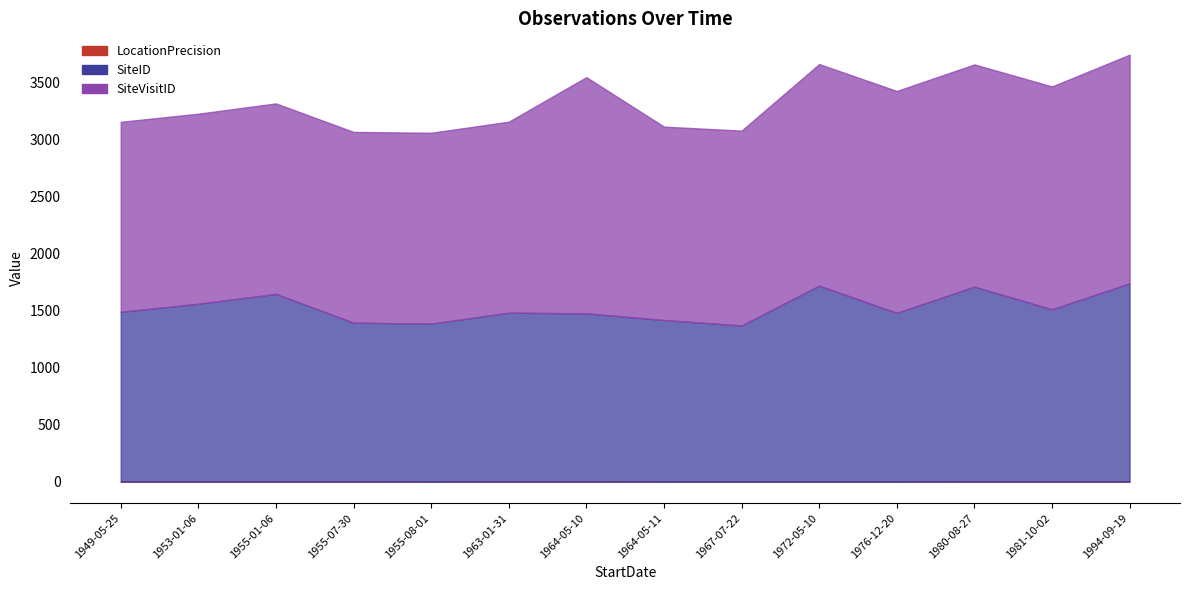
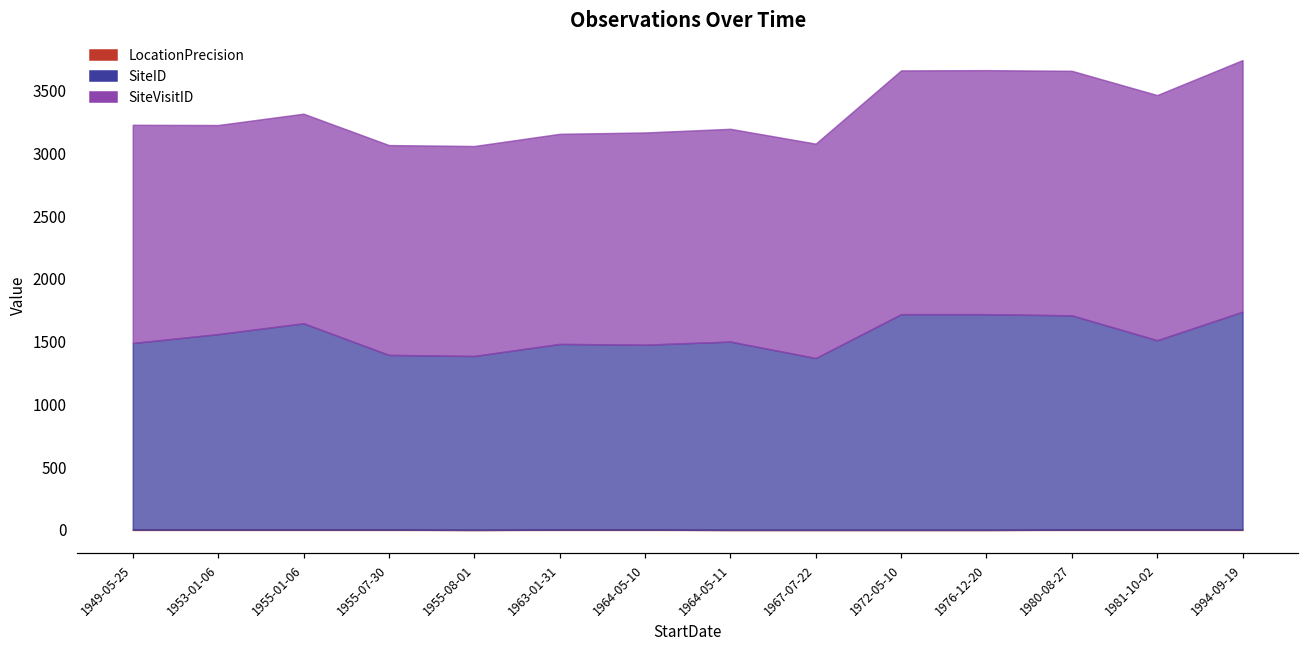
  {
    "LocationPrecision": {
      "1949-05-25": 0,
      "1953-01-06": 0,
      "1955-01-06": 0,
      "1955-07-30": 0,
      "1955-08-01": 0,
      "1963-01-31": 0,
      "1964-05-10": 0,
      "1964-05-11": 0,
      "1967-07-22": 0,
      "1972-05-10": 0,
      "1976-12-20": 0,
      "1980-08-27": 0,
      "1981-10-02": 0,
      "1994-09-19": 0
    },
    "SiteID": {
      "1949-05-25": 1490,
      "1953-01-06": 1560,
      "1955-01-06": 1640,
      "1955-07-30": 1390,
      "1955-08-01": 1390,
      "1963-01-31": 1480,
      "1964-05-10": 1470,
-     "1964-05-11": 1420,
+     "1964-05-11": 1500,
      "1967-07-22": 1370,
      "1972-05-10": 1720,
-     "1976-12-20": 1480,
+     "1976-12-20": 1720,
      "1980-08-27": 1710,
      "1981-10-02": 1510,
      "1994-09-19": 1740
    },
    "SiteVisitID": {
-     "1949-05-25": 1670,
+     "1949-05-25": 1740,
      "1953-01-06": 1670,
      "1955-01-06": 1670,
      "1955-07-30": 1670,
      "1955-08-01": 1670,
      "1963-01-31": 1670,
-     "1964-05-10": 2070,
+     "1964-05-10": 1690,
      "1964-05-11": 1700,
      "1967-07-22": 1710,
      "1972-05-10": 1940,
      "1976-12-20": 1940,
      "1980-08-27": 1950,
      "1981-10-02": 1950,
      "1994-09-19": 2010
    }
  }
